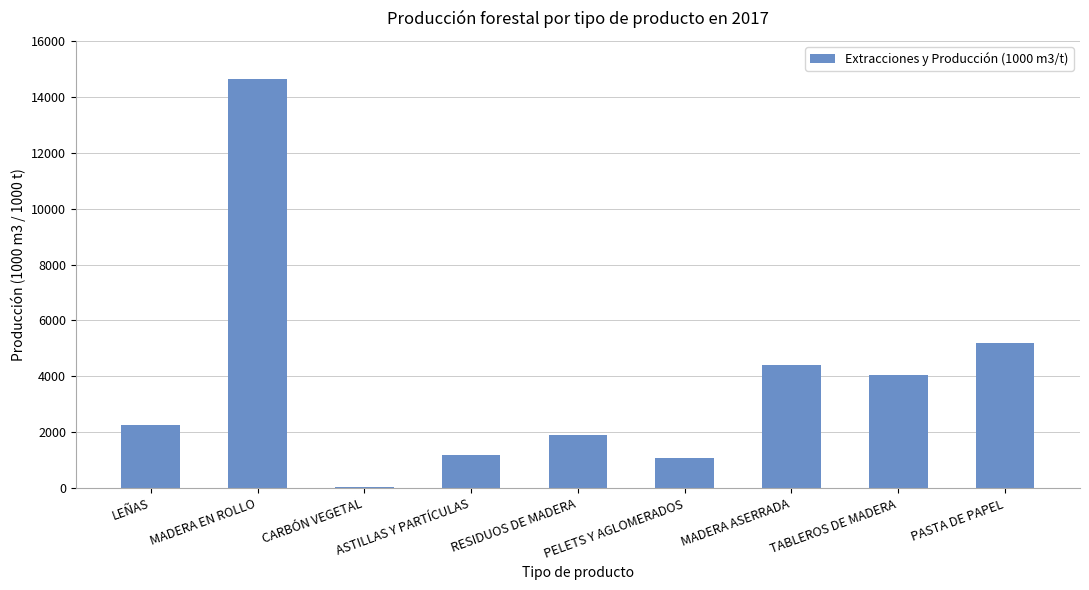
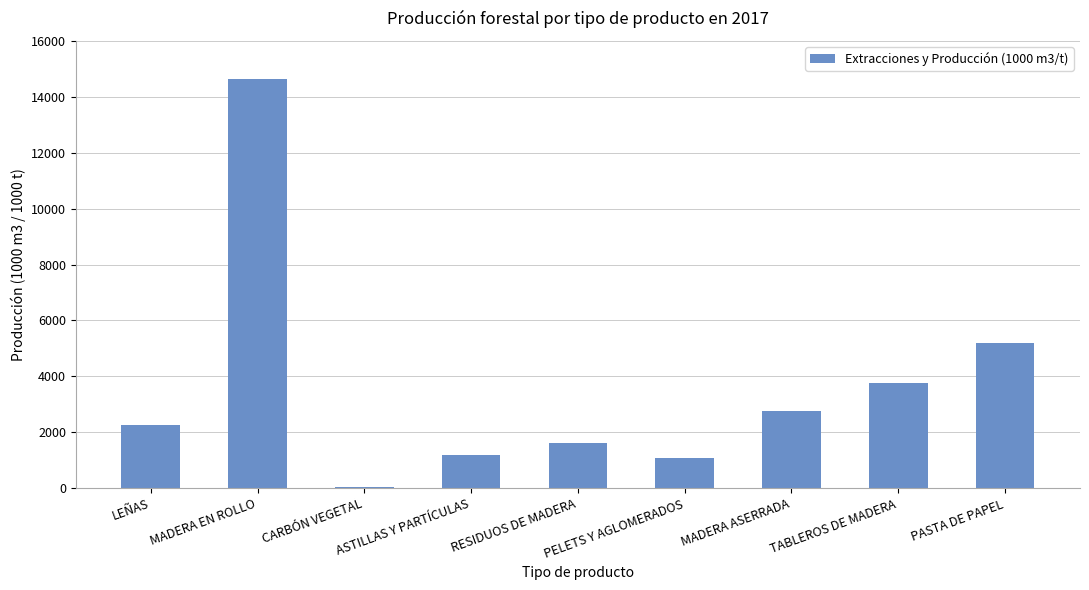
  {
    "LEÑAS": 2300,
    "MADERA EN ROLLO": 14600,
    "ASTILLAS Y PARTÍCULAS": 1200,
-   "RESIDUOS DE MADERA": 1900,
+   "RESIDUOS DE MADERA": 1600,
    "PELETS Y AGLOMERADOS": 1100,
-   "MADERA ASERRADA": 4400,
-   "TABLEROS DE MADERA": 4100,
+   "MADERA ASERRADA": 2800,
+   "TABLEROS DE MADERA": 3800,
    "PASTA DE PAPEL": 5200
  }
